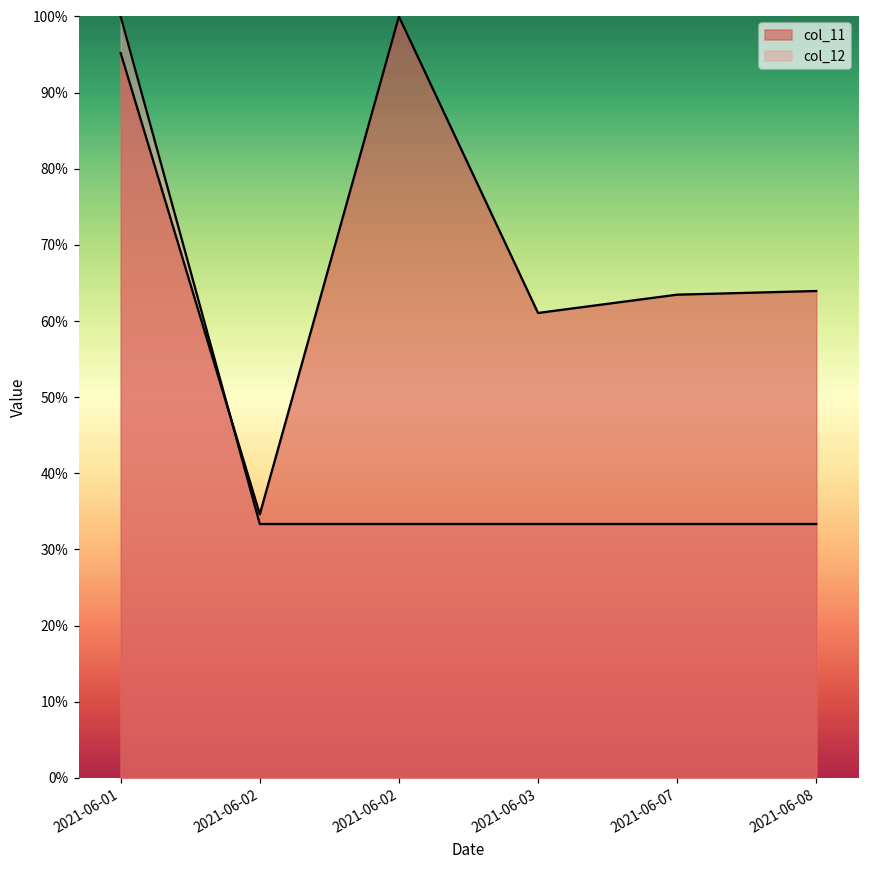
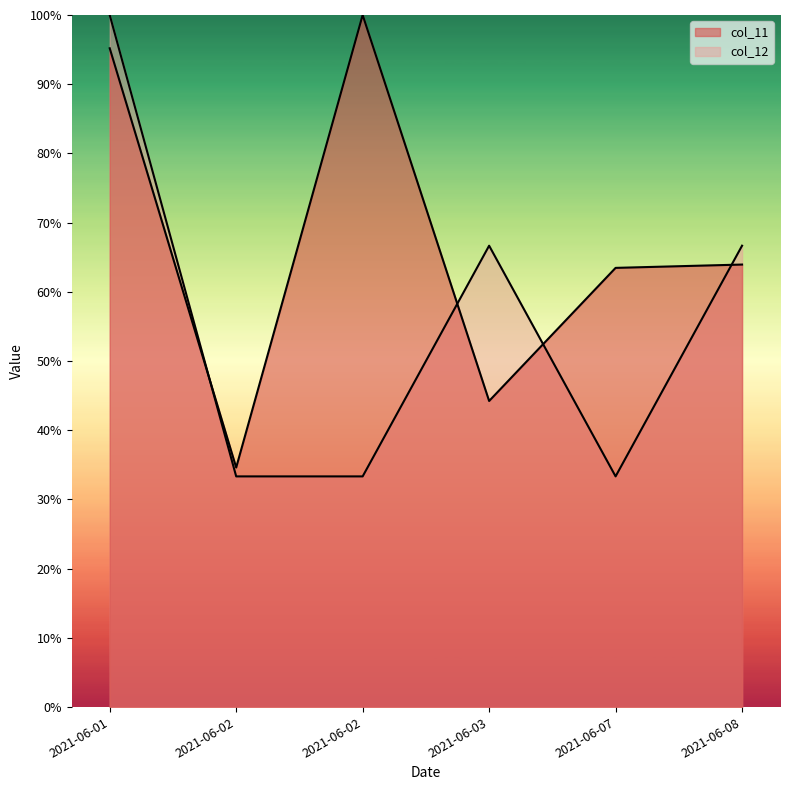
  {
    "col_11": {
      "2021-06-01": "95%",
-     "2021-06-03": "61%",
+     "2021-06-03": "44%",
      "2021-06-07": "63%",
      "2021-06-08": "64%"
    },
    "col_12": {
      "2021-06-01": "100%",
-     "2021-06-03": "33%",
+     "2021-06-03": "67%",
      "2021-06-07": "33%",
-     "2021-06-08": "33%"
+     "2021-06-08": "67%"
    }
  }
